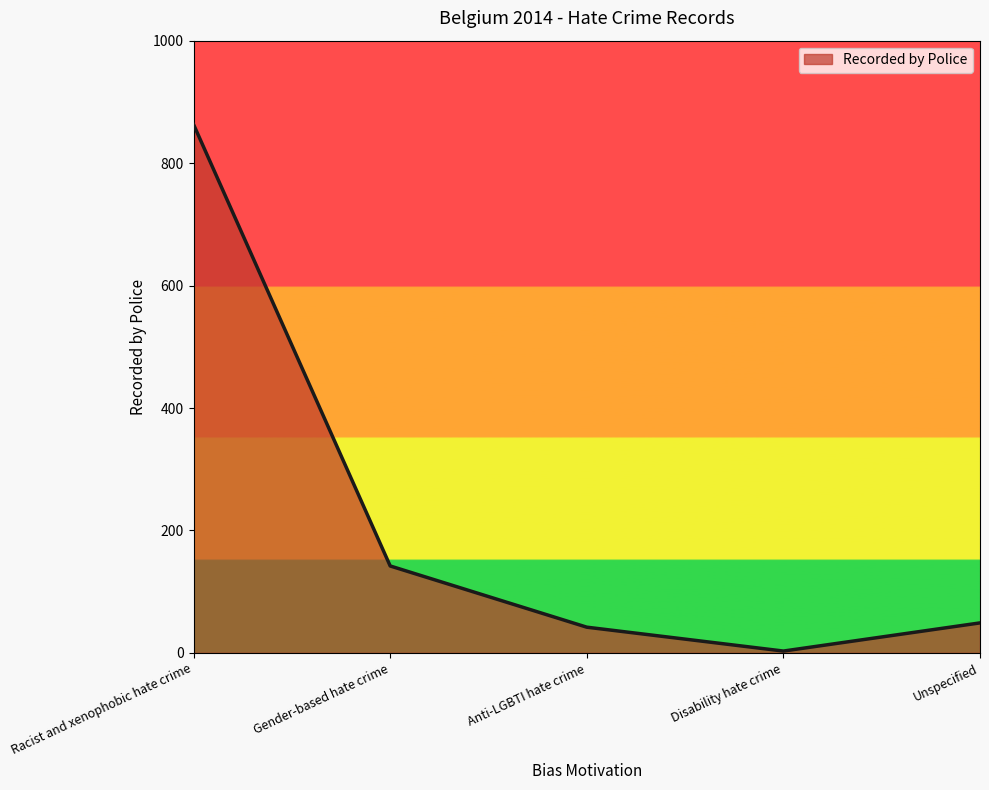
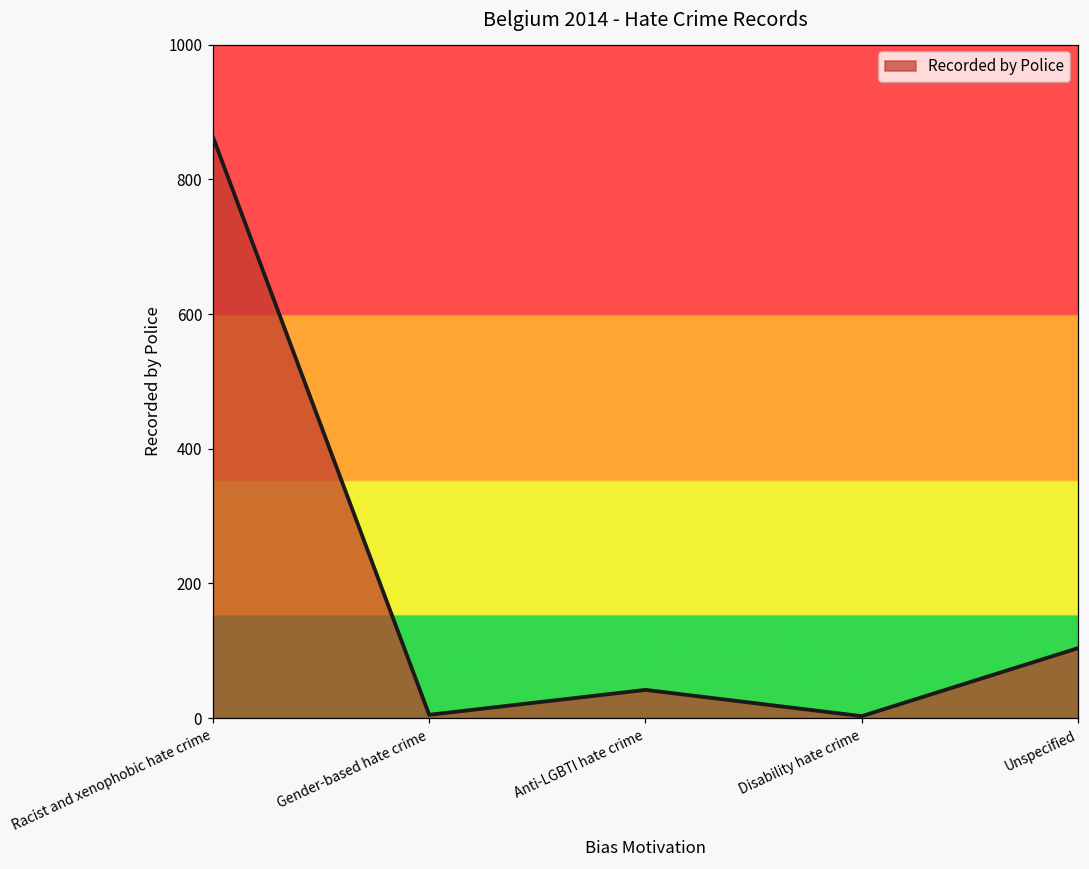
  {
    "Racist and xenophobic hate crime": 860,
-   "Gender-based hate crime": 140,
+   "Gender-based hate crime": 10,
    "Anti-LGBTI hate crime": 40,
    "Disability hate crime": 0,
-   "Unspecified": 50
+   "Unspecified": 100
  }
